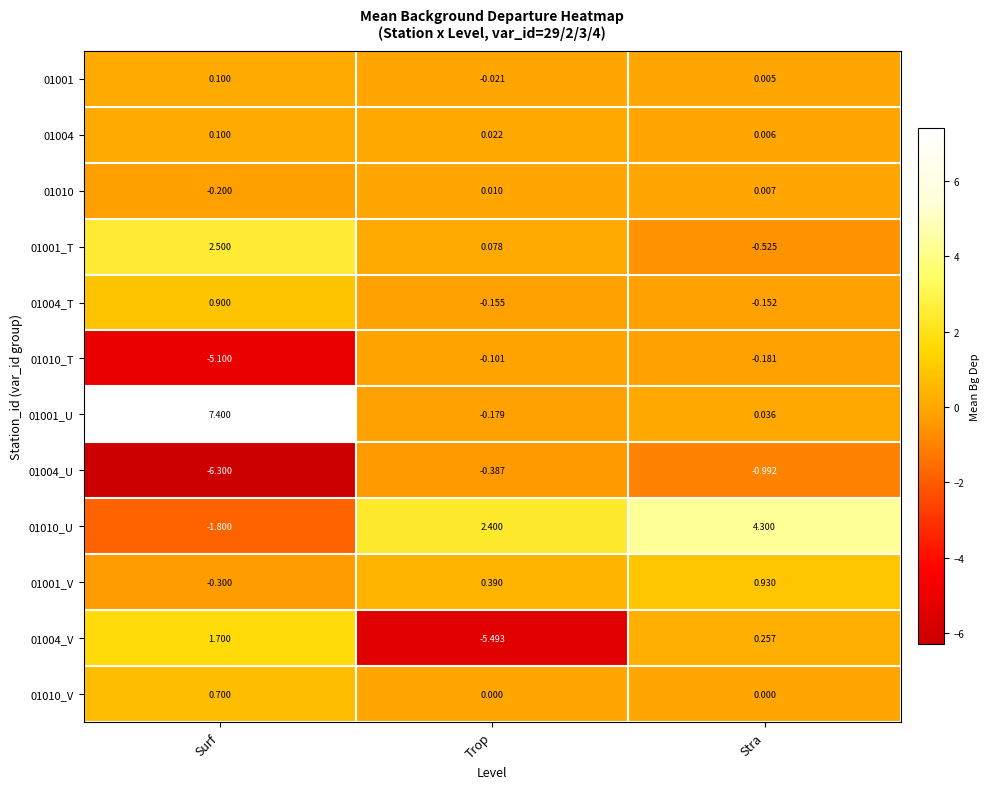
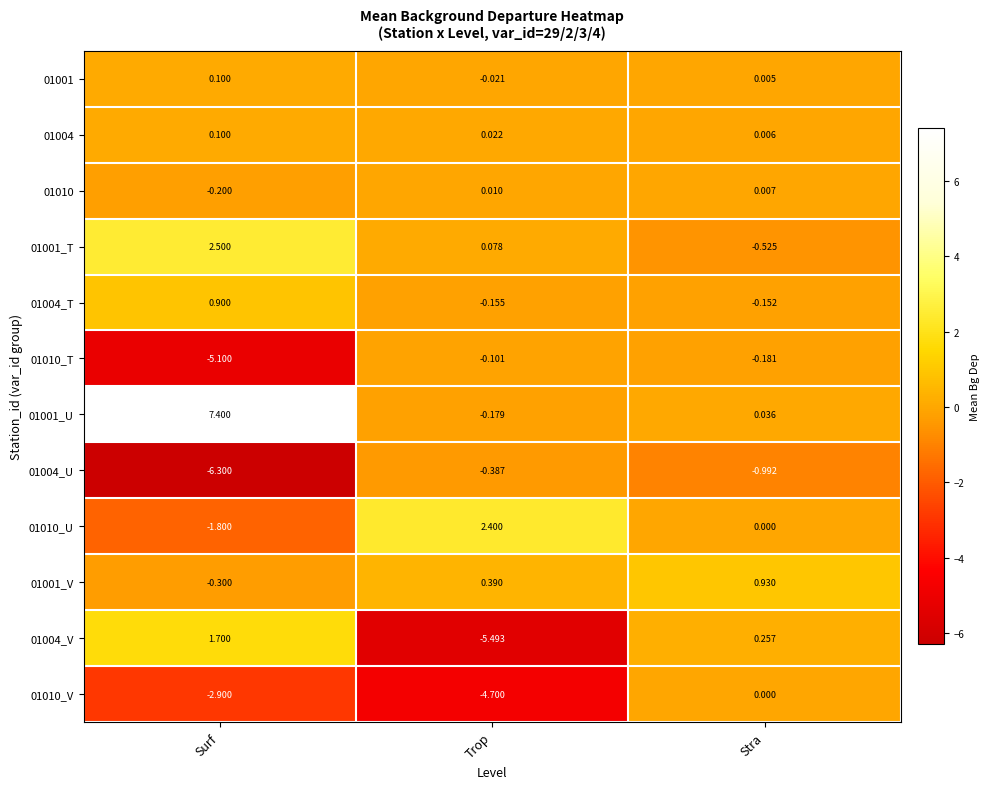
  {
    "01001": {
      "Surf": 0.100,
      "Trop": -0.021,
      "Stra": 0.005
    },
    "01004": {
      "Surf": 0.100,
      "Trop": 0.022,
      "Stra": 0.006
    },
    "01010": {
      "Surf": -0.200,
      "Trop": 0.010,
      "Stra": 0.007
    },
    "01001_T": {
      "Surf": 2.500,
      "Trop": 0.078,
      "Stra": -0.525
    },
    "01004_T": {
      "Surf": 0.900,
      "Trop": -0.155,
      "Stra": -0.152
    },
    "01010_T": {
      "Surf": -5.100,
      "Trop": -0.101,
      "Stra": -0.181
    },
    "01001_U": {
      "Surf": 7.400,
      "Trop": -0.179,
      "Stra": 0.036
    },
    "01004_U": {
      "Surf": -6.300,
      "Trop": -0.387,
      "Stra": -0.992
    },
    "01010_U": {
      "Surf": -1.800,
      "Trop": 2.400,
-     "Stra": 4.300
+     "Stra": 0.000
    },
    "01001_V": {
      "Surf": -0.300,
      "Trop": 0.390,
      "Stra": 0.930
    },
    "01004_V": {
      "Surf": 1.700,
      "Trop": -5.493,
      "Stra": 0.257
    },
    "01010_V": {
-     "Surf": 0.700,
-     "Trop": 0.000,
+     "Surf": -2.900,
+     "Trop": -4.700,
      "Stra": 0.000
    }
  }
